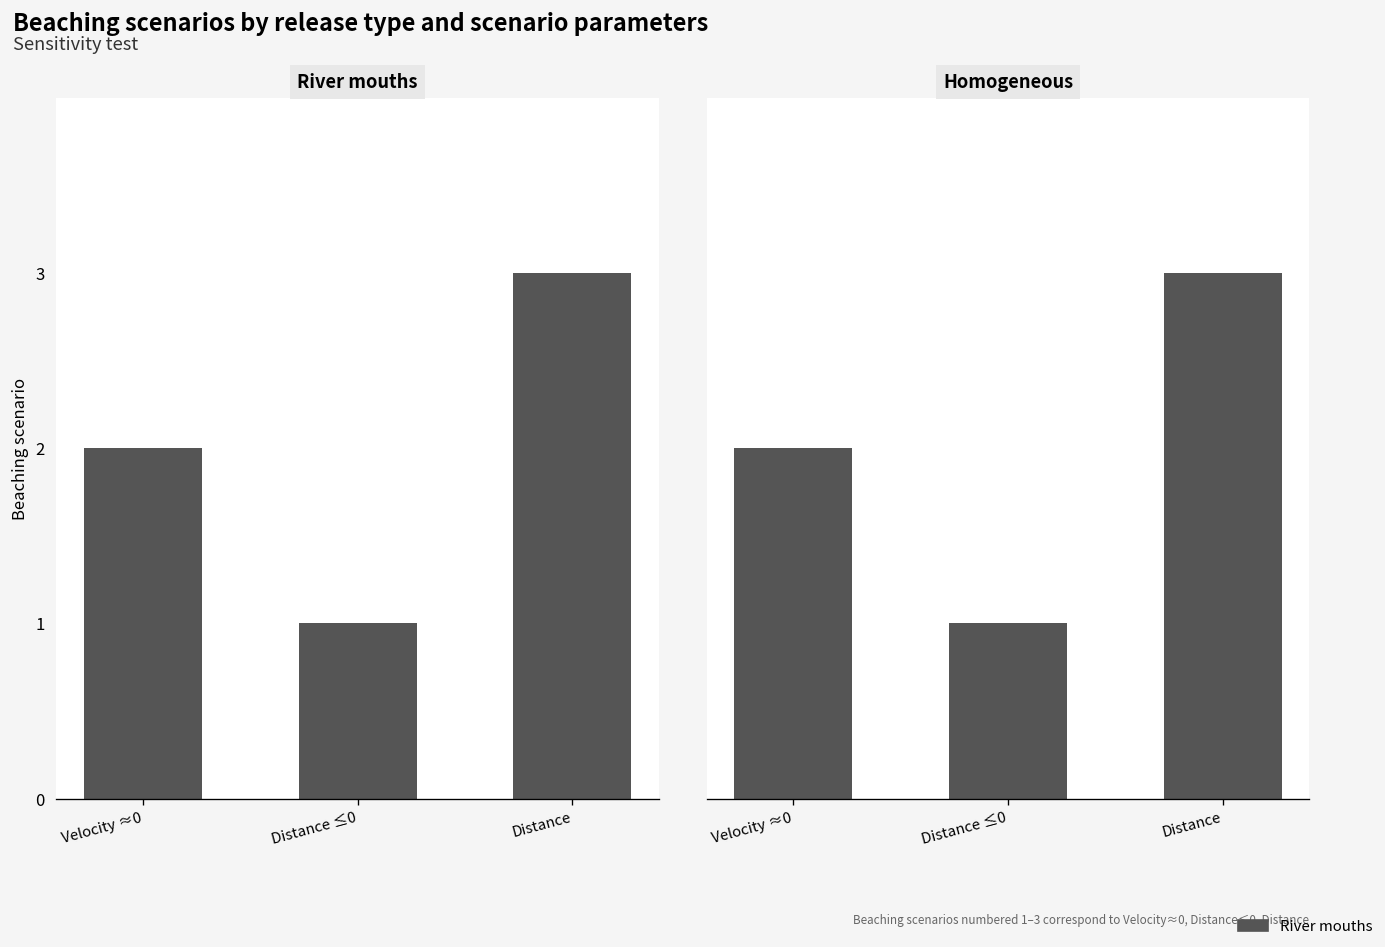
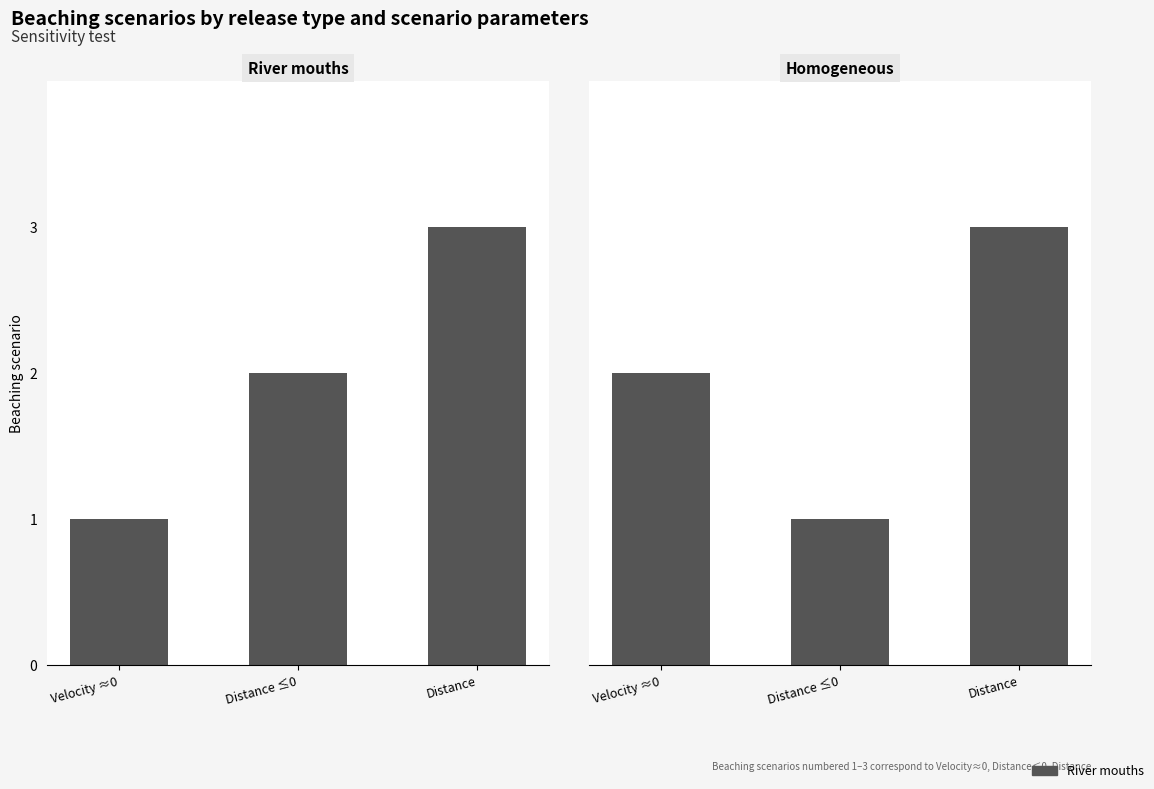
  {
    "River mouths": {
-     "Velocity ≈0": 2,
-     "Distance ≤0": 1,
+     "Velocity ≈0": 1,
+     "Distance ≤0": 2,
      "Distance": 3
    }
  }
